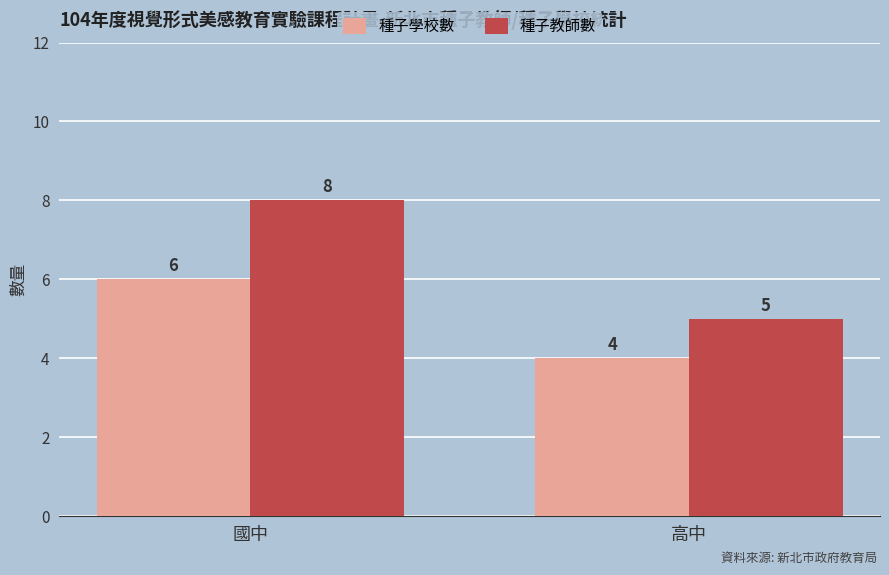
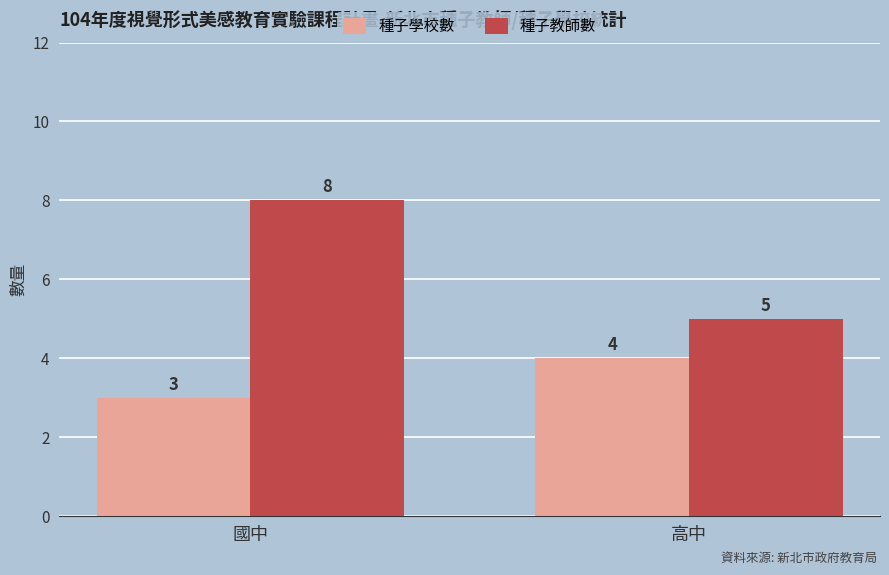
  {
    "種子學校數": {
-     "國中": 6,
+     "國中": 3,
      "高中": 4
    },
    "種子教師數": {
      "國中": 8,
      "高中": 5
    }
  }
